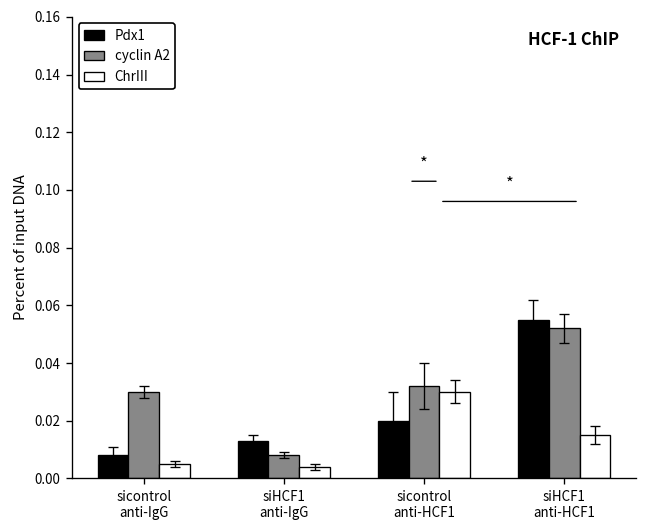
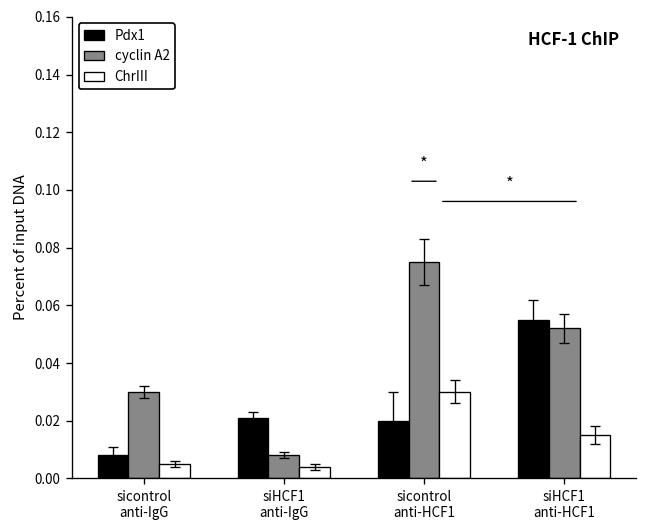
  {
    "Pdx1": {
      "sicontrol anti-IgG": 0.008,
-     "siHCF1 anti-IgG": 0.013,
+     "siHCF1 anti-IgG": 0.021,
      "sicontrol anti-HCF1": 0.020,
      "siHCF1 anti-HCF1": 0.055
    },
    "cyclin A2": {
      "sicontrol anti-IgG": 0.030,
      "siHCF1 anti-IgG": 0.008,
-     "sicontrol anti-HCF1": 0.032,
+     "sicontrol anti-HCF1": 0.075,
      "siHCF1 anti-HCF1": 0.052
    },
    "ChrIII": {
      "sicontrol anti-IgG": 0.005,
      "siHCF1 anti-IgG": 0.004,
      "sicontrol anti-HCF1": 0.030,
      "siHCF1 anti-HCF1": 0.015
    }
  }
